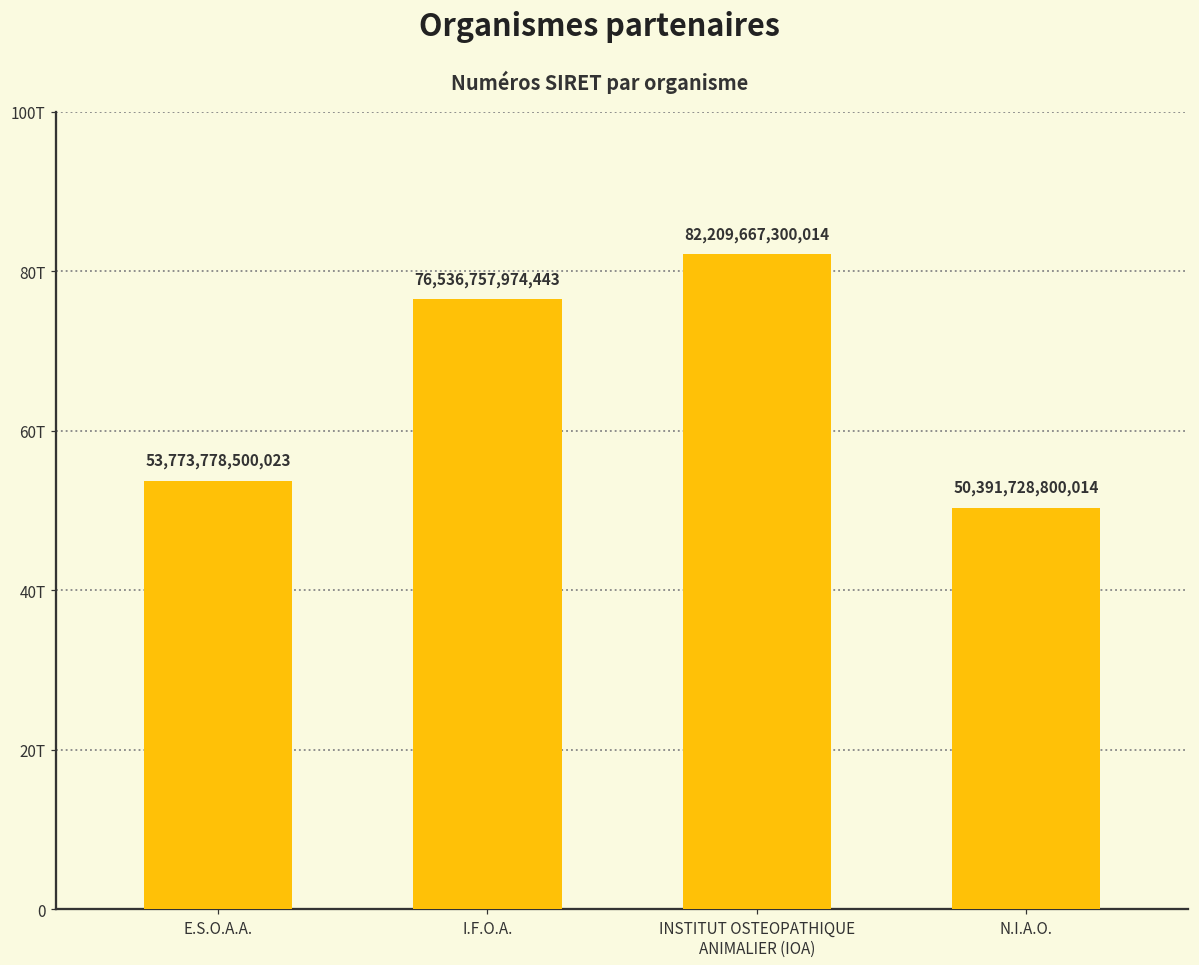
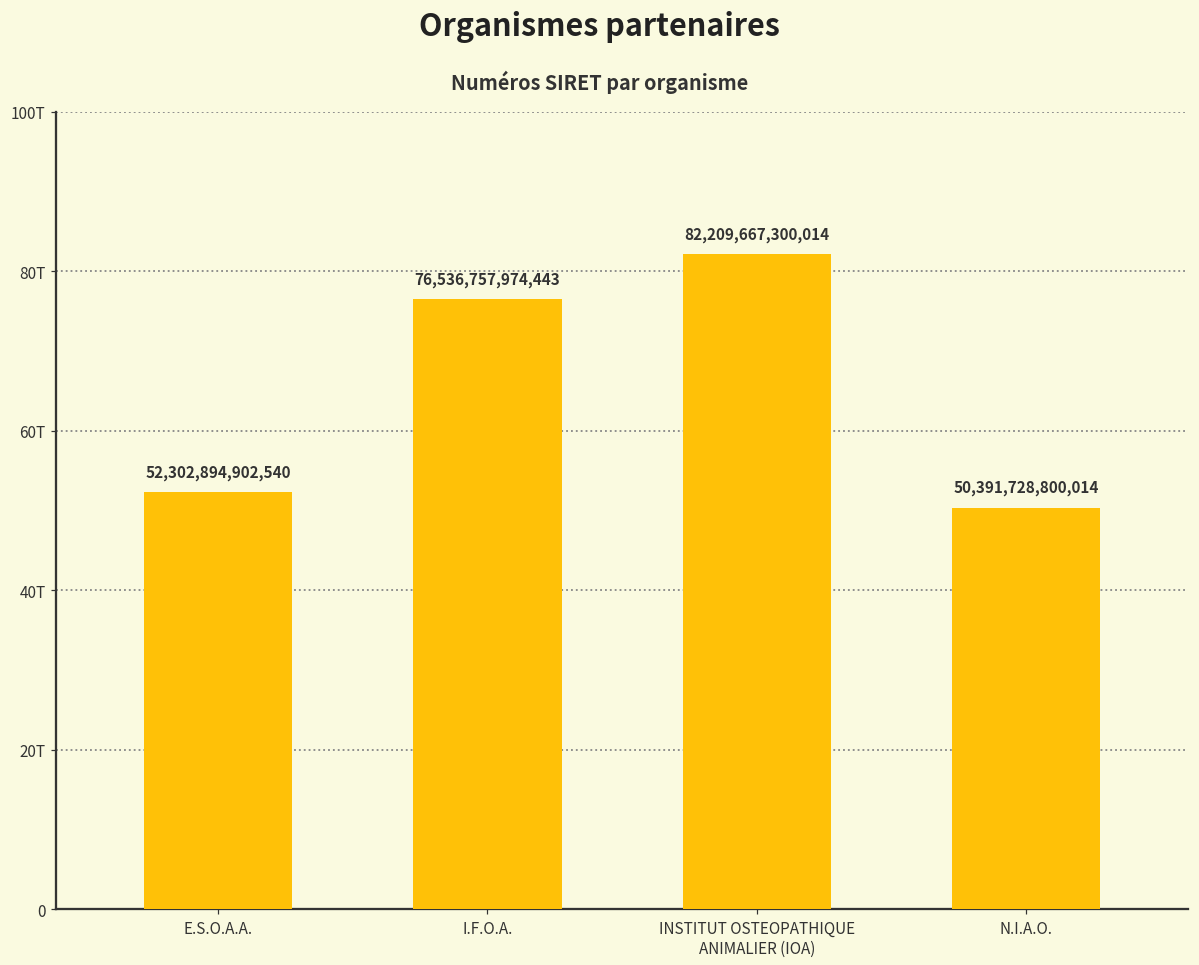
  {
-   "E.S.O.A.A.": "53,773,778,500,023",
+   "E.S.O.A.A.": "52,302,894,902,540",
    "I.F.O.A.": "76,536,757,974,443",
    "INSTITUT OSTEOPATHIQUE ANIMALIER (IOA)": "82,209,667,300,014",
    "N.I.A.O.": "50,391,728,800,014"
  }
